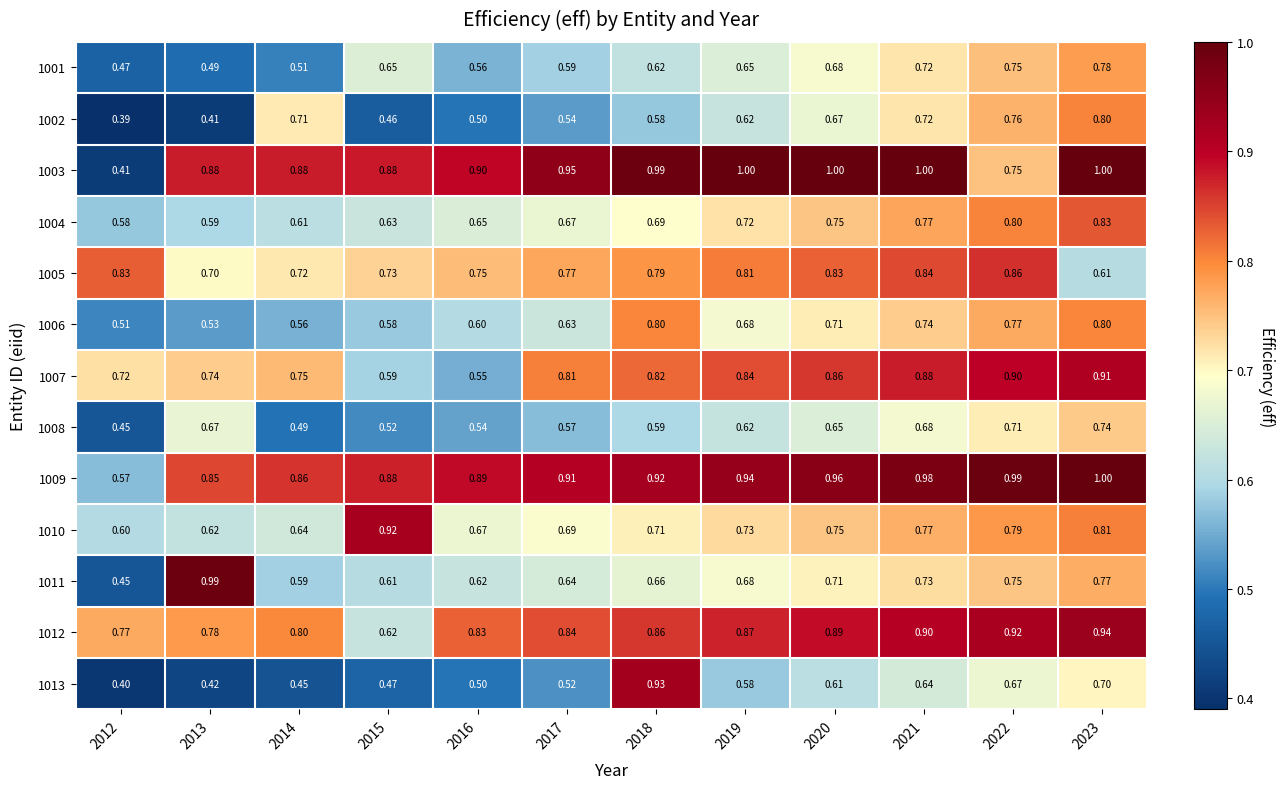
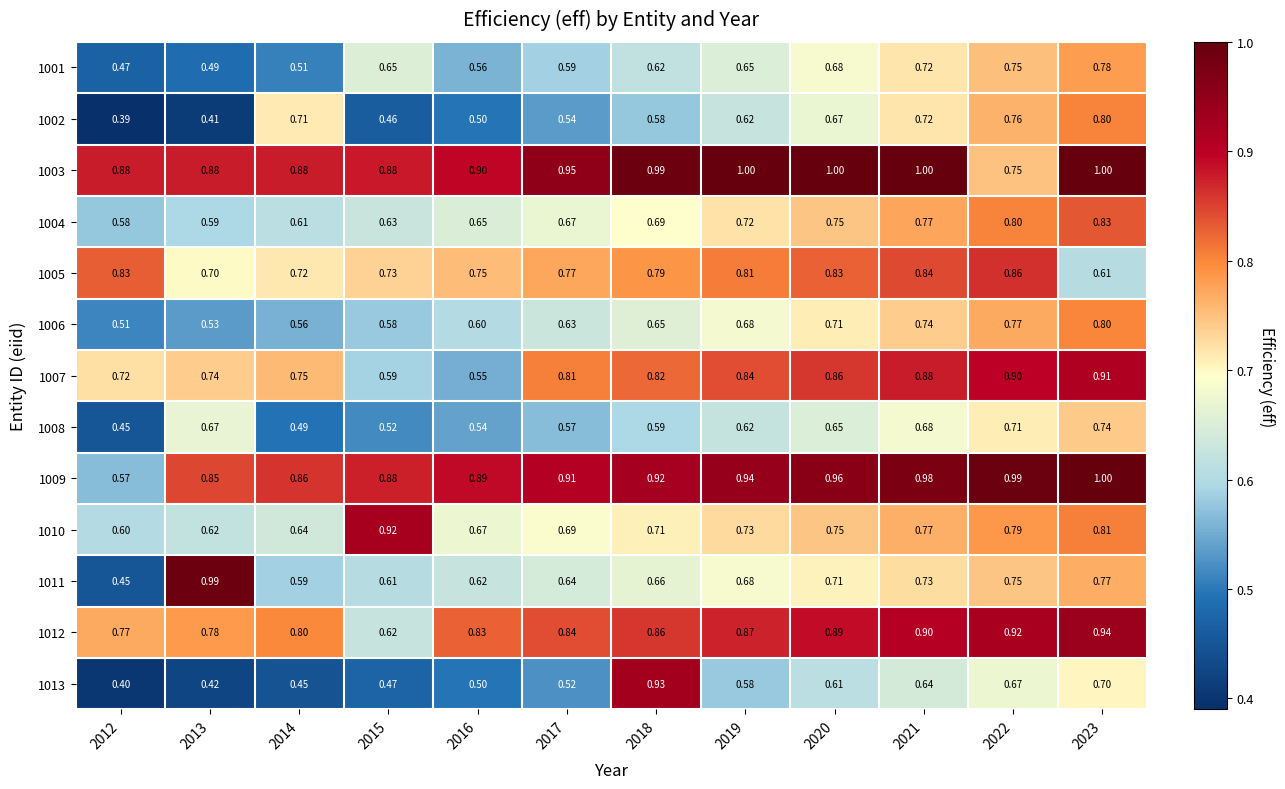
  {
    "1001": {
      "2012": 0.47,
      "2013": 0.49,
      "2014": 0.51,
      "2015": 0.65,
      "2016": 0.56,
      "2017": 0.59,
      "2018": 0.62,
      "2019": 0.65,
      "2020": 0.68,
      "2021": 0.72,
      "2022": 0.75,
      "2023": 0.78
    },
    "1002": {
      "2012": 0.39,
      "2013": 0.41,
      "2014": 0.71,
      "2015": 0.46,
      "2016": 0.50,
      "2017": 0.54,
      "2018": 0.58,
      "2019": 0.62,
      "2020": 0.67,
      "2021": 0.72,
      "2022": 0.76,
      "2023": 0.80
    },
    "1003": {
-     "2012": 0.41,
+     "2012": 0.88,
      "2013": 0.88,
      "2014": 0.88,
      "2015": 0.88,
      "2016": 0.90,
      "2017": 0.95,
      "2018": 0.99,
      "2019": 1.00,
      "2020": 1.00,
      "2021": 1.00,
      "2022": 0.75,
      "2023": 1.00
    },
    "1004": {
      "2012": 0.58,
      "2013": 0.59,
      "2014": 0.61,
      "2015": 0.63,
      "2016": 0.65,
      "2017": 0.67,
      "2018": 0.69,
      "2019": 0.72,
      "2020": 0.75,
      "2021": 0.77,
      "2022": 0.80,
      "2023": 0.83
    },
    "1005": {
      "2012": 0.83,
      "2013": 0.70,
      "2014": 0.72,
      "2015": 0.73,
      "2016": 0.75,
      "2017": 0.77,
      "2018": 0.79,
      "2019": 0.81,
      "2020": 0.83,
      "2021": 0.84,
      "2022": 0.86,
      "2023": 0.61
    },
    "1006": {
      "2012": 0.51,
      "2013": 0.53,
      "2014": 0.56,
      "2015": 0.58,
      "2016": 0.60,
      "2017": 0.63,
-     "2018": 0.80,
+     "2018": 0.65,
      "2019": 0.68,
      "2020": 0.71,
      "2021": 0.74,
      "2022": 0.77,
      "2023": 0.80
    },
    "1007": {
      "2012": 0.72,
      "2013": 0.74,
      "2014": 0.75,
      "2015": 0.59,
      "2016": 0.55,
      "2017": 0.81,
      "2018": 0.82,
      "2019": 0.84,
      "2020": 0.86,
      "2021": 0.88,
      "2022": 0.90,
      "2023": 0.91
    },
    "1008": {
      "2012": 0.45,
      "2013": 0.67,
      "2014": 0.49,
      "2015": 0.52,
      "2016": 0.54,
      "2017": 0.57,
      "2018": 0.59,
      "2019": 0.62,
      "2020": 0.65,
      "2021": 0.68,
      "2022": 0.71,
      "2023": 0.74
    },
    "1009": {
      "2012": 0.57,
      "2013": 0.85,
      "2014": 0.86,
      "2015": 0.88,
      "2016": 0.89,
      "2017": 0.91,
      "2018": 0.92,
      "2019": 0.94,
      "2020": 0.96,
      "2021": 0.98,
      "2022": 0.99,
      "2023": 1.00
    },
    "1010": {
      "2012": 0.60,
      "2013": 0.62,
      "2014": 0.64,
      "2015": 0.92,
      "2016": 0.67,
      "2017": 0.69,
      "2018": 0.71,
      "2019": 0.73,
      "2020": 0.75,
      "2021": 0.77,
      "2022": 0.79,
      "2023": 0.81
    },
    "1011": {
      "2012": 0.45,
      "2013": 0.99,
      "2014": 0.59,
      "2015": 0.61,
      "2016": 0.62,
      "2017": 0.64,
      "2018": 0.66,
      "2019": 0.68,
      "2020": 0.71,
      "2021": 0.73,
      "2022": 0.75,
      "2023": 0.77
    },
    "1012": {
      "2012": 0.77,
      "2013": 0.78,
      "2014": 0.80,
      "2015": 0.62,
      "2016": 0.83,
      "2017": 0.84,
      "2018": 0.86,
      "2019": 0.87,
      "2020": 0.89,
      "2021": 0.90,
      "2022": 0.92,
      "2023": 0.94
    },
    "1013": {
      "2012": 0.40,
      "2013": 0.42,
      "2014": 0.45,
      "2015": 0.47,
      "2016": 0.50,
      "2017": 0.52,
      "2018": 0.93,
      "2019": 0.58,
      "2020": 0.61,
      "2021": 0.64,
      "2022": 0.67,
      "2023": 0.70
    }
  }
